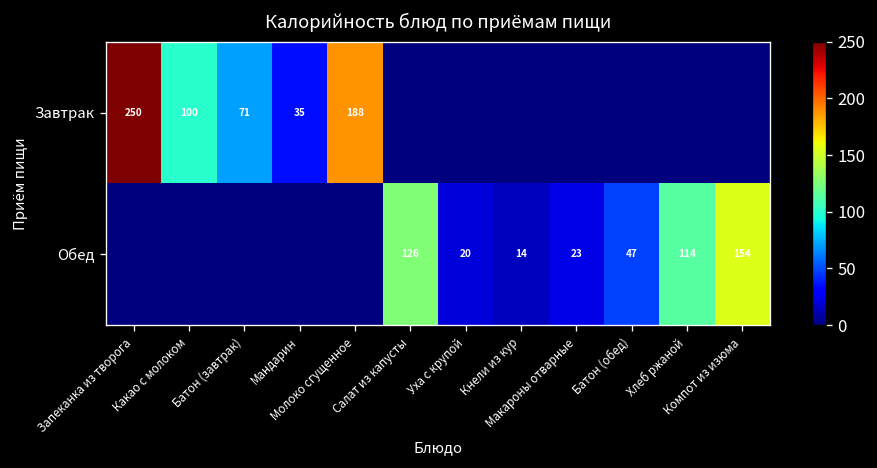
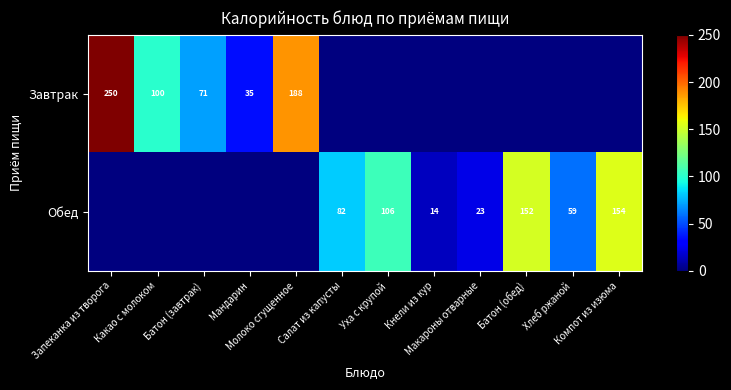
  {
    "Завтрак": {
      "Запеканка из творога": 250,
      "Какао с молоком": 100,
      "Батон (завтрак)": 71,
      "Мандарин": 35,
      "Молоко сгущенное": 188
    },
    "Обед": {
-     "Салат из капусты": 126,
-     "Уха с крупой": 20,
+     "Салат из капусты": 82,
+     "Уха с крупой": 106,
      "Кнели из кур": 14,
      "Макароны отварные": 23,
-     "Батон (обед)": 47,
-     "Хлеб ржаной": 114,
+     "Батон (обед)": 152,
+     "Хлеб ржаной": 59,
      "Компот из изюма": 154
    }
  }
